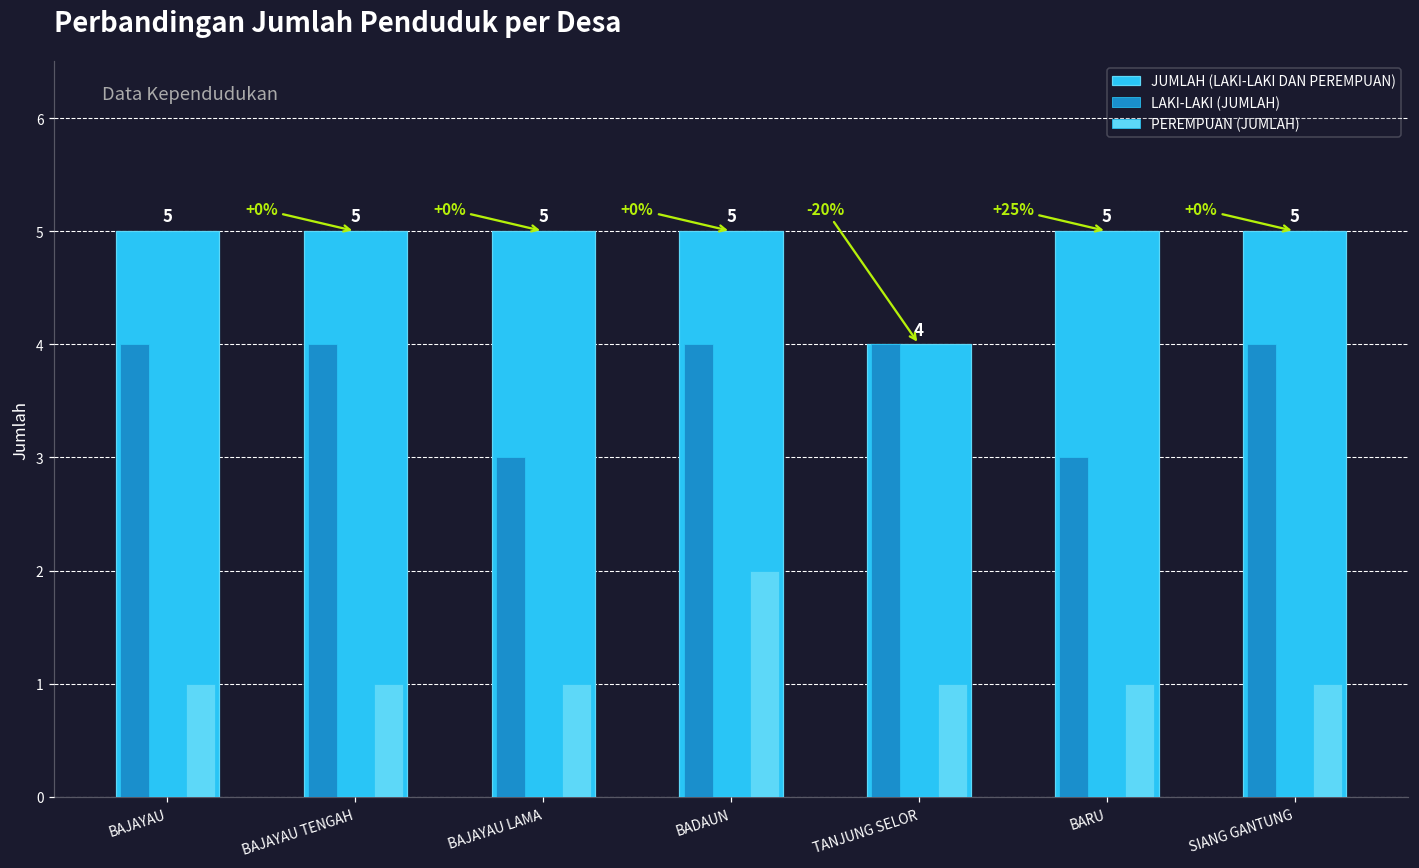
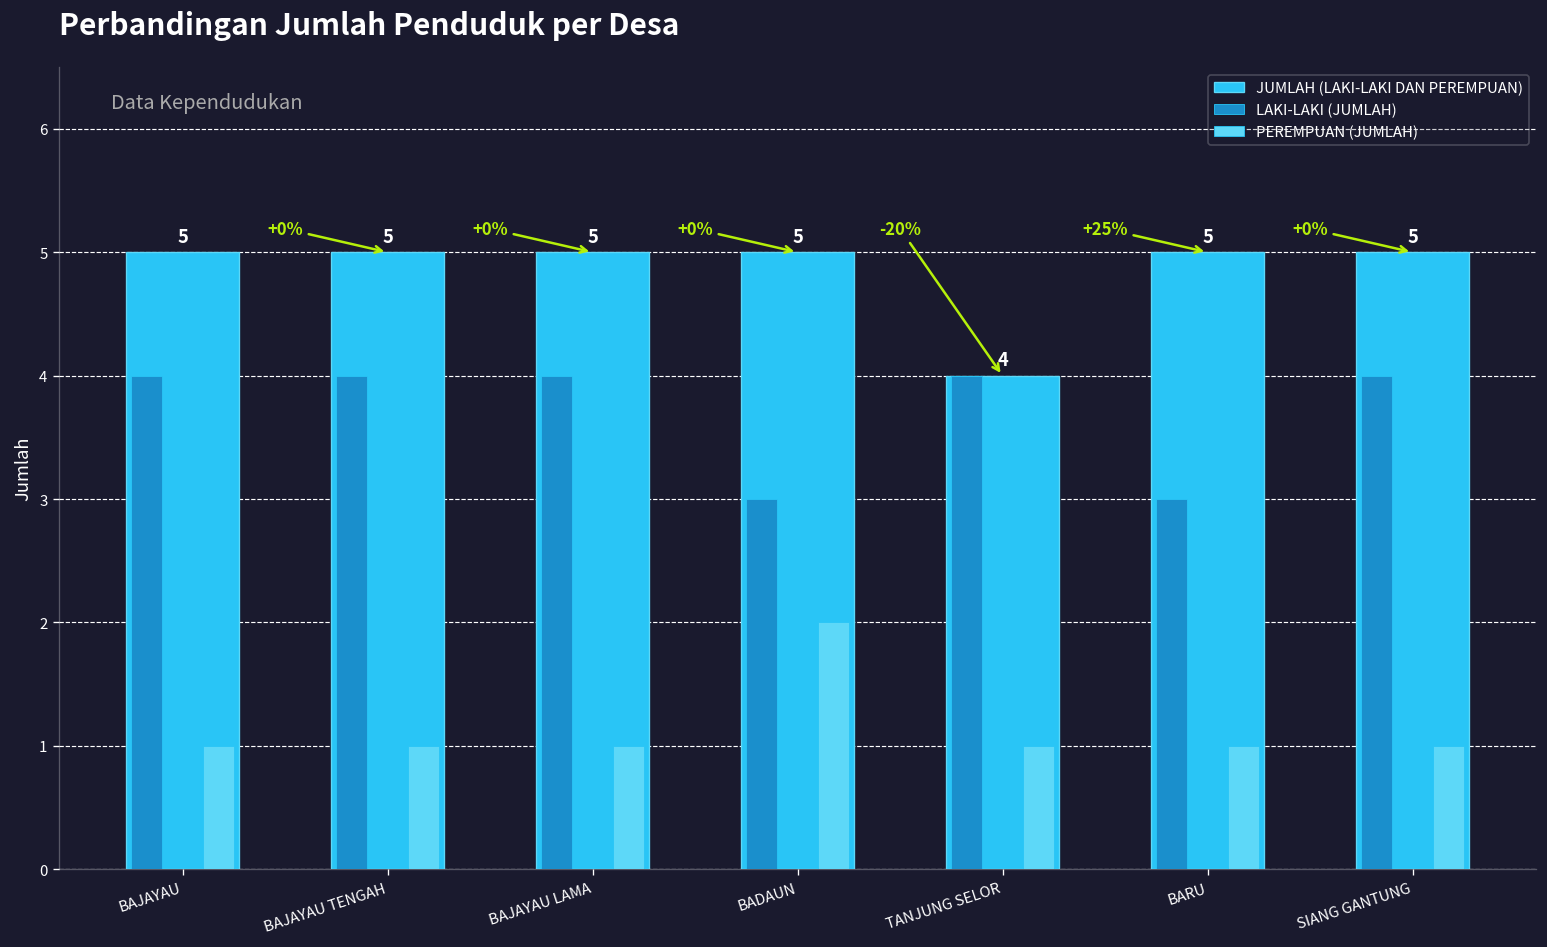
  {
    "LAKI-LAKI (JUMLAH)": {
-     "BAJAYAU LAMA": 3,
-     "BADAUN": 4
+     "BAJAYAU LAMA": 4,
+     "BADAUN": 3
    }
  }
